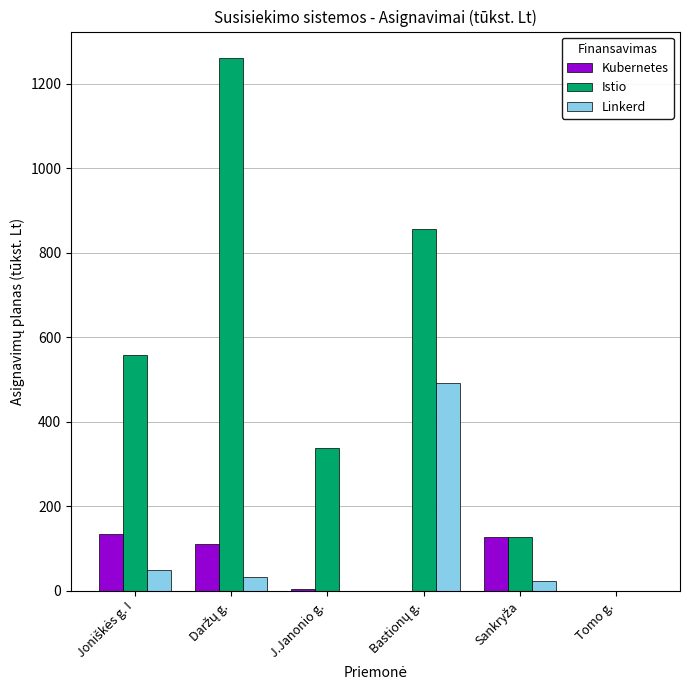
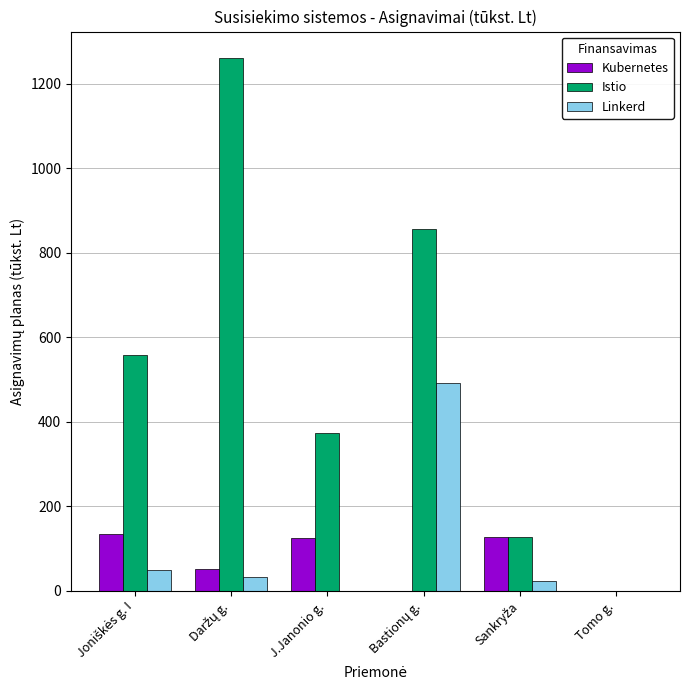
  {
    "Kubernetes": {
      "Joniškės g. I": 140,
-     "Daržų g.": 110,
-     "J.Janonio g.": 0,
+     "Daržų g.": 50,
+     "J.Janonio g.": 120,
      "Bastionų g.": 0,
      "Sankryža": 130,
      "Tomo g.": 0
    },
    "Istio": {
      "Joniškės g. I": 560,
      "Daržų g.": 1260,
-     "J.Janonio g.": 340,
+     "J.Janonio g.": 370,
      "Bastionų g.": 860,
      "Sankryža": 130,
      "Tomo g.": 0
    },
    "Linkerd": {
      "Joniškės g. I": 50,
      "Daržų g.": 30,
      "J.Janonio g.": 0,
      "Bastionų g.": 490,
      "Sankryža": 20,
      "Tomo g.": 0
    }
  }
